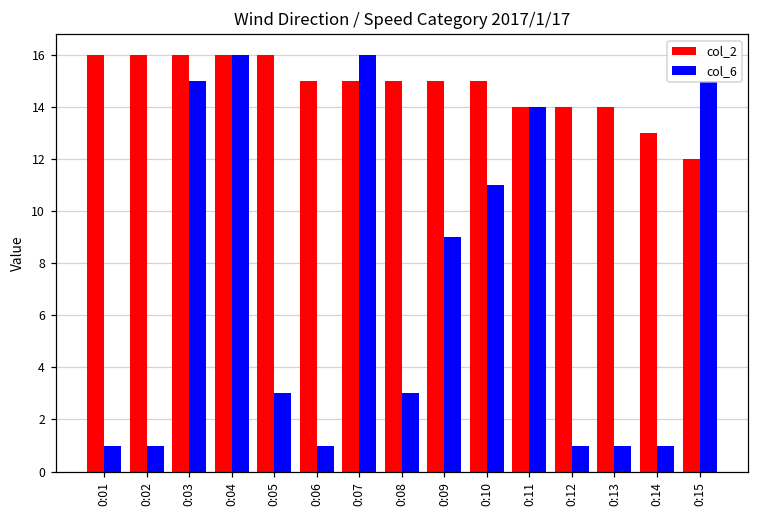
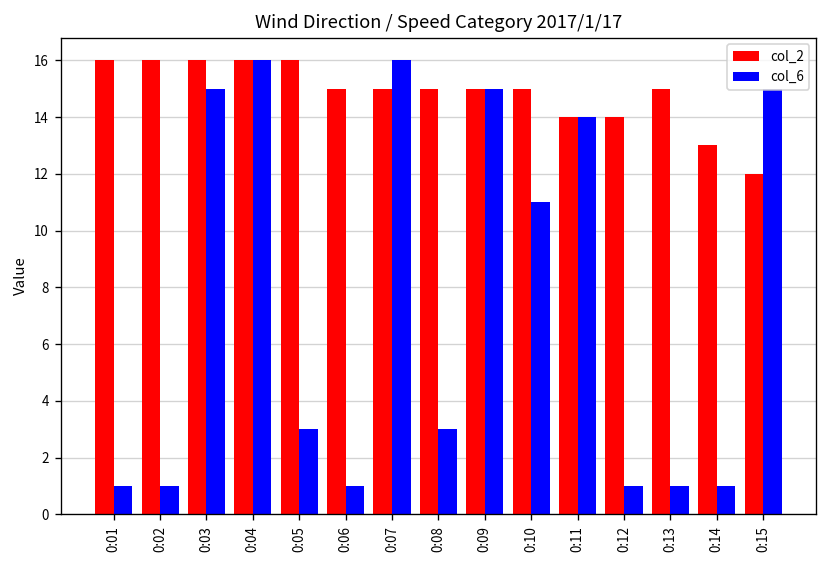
  {
    "col_2": {
      "0:01": 16,
      "0:02": 16,
      "0:03": 16,
      "0:04": 16,
      "0:05": 16,
      "0:06": 15,
      "0:07": 15,
      "0:08": 15,
      "0:09": 15,
      "0:10": 15,
      "0:11": 14,
      "0:12": 14,
-     "0:13": 14,
+     "0:13": 15,
      "0:14": 13,
      "0:15": 12
    },
    "col_6": {
      "0:01": 1,
      "0:02": 1,
      "0:03": 15,
      "0:04": 16,
      "0:05": 3,
      "0:06": 1,
      "0:07": 16,
      "0:08": 3,
-     "0:09": 9,
+     "0:09": 15,
      "0:10": 11,
      "0:11": 14,
      "0:12": 1,
      "0:13": 1,
      "0:14": 1,
      "0:15": 15
    }
  }
